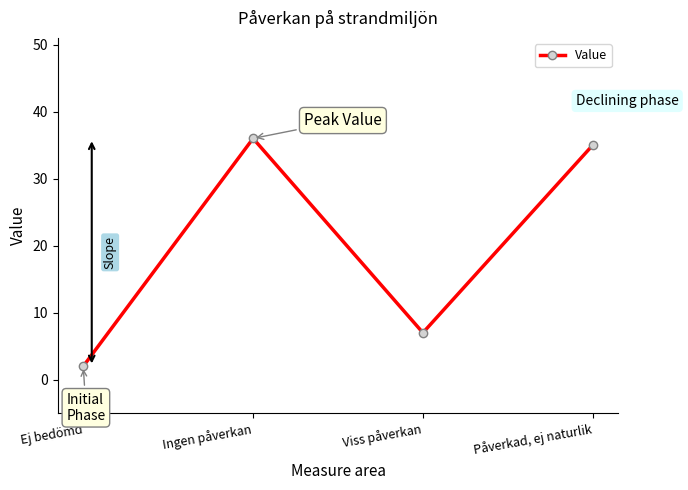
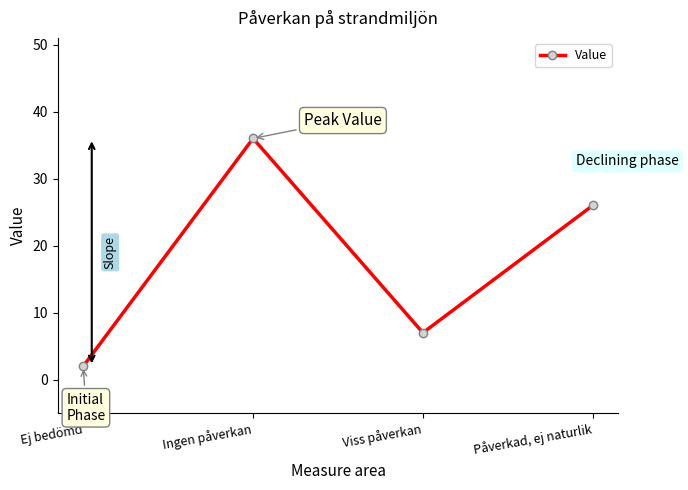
  {
    "Ej bedömd": 2,
    "Ingen påverkan": 36,
    "Viss påverkan": 7,
-   "Påverkad, ej naturlik": 35
+   "Påverkad, ej naturlik": 26
  }
